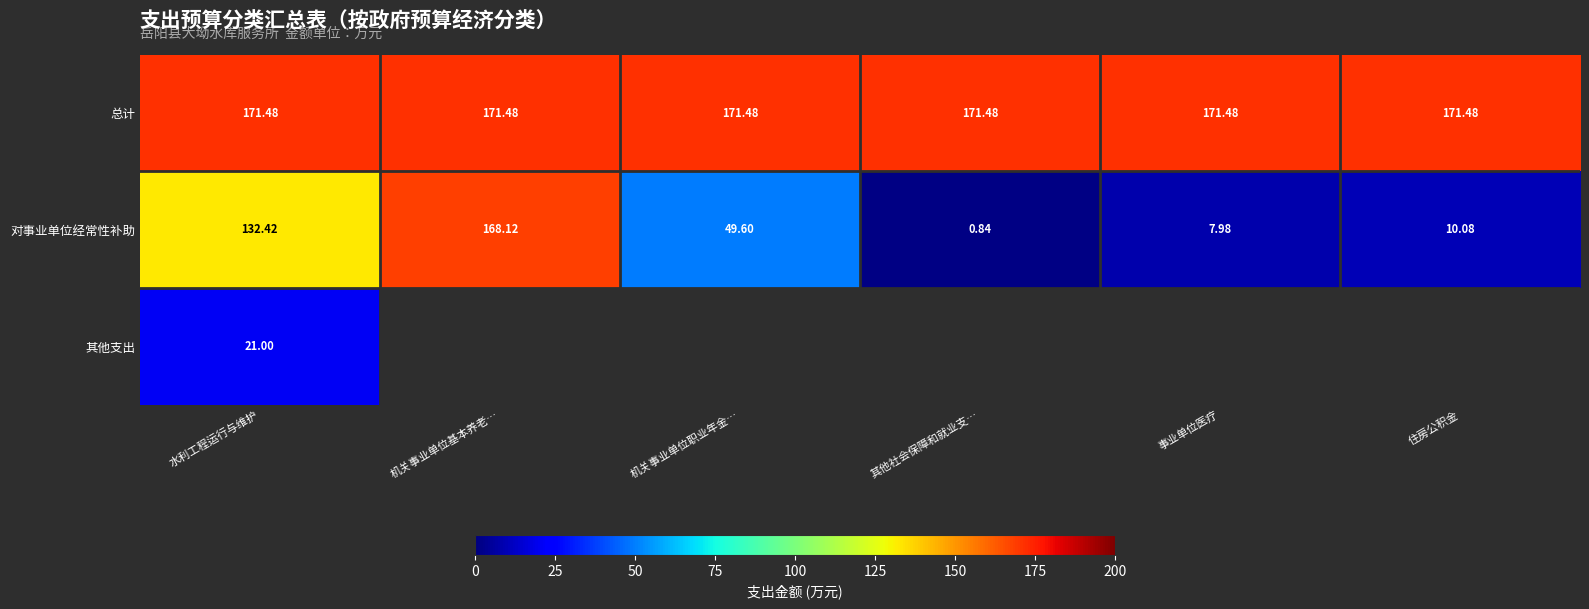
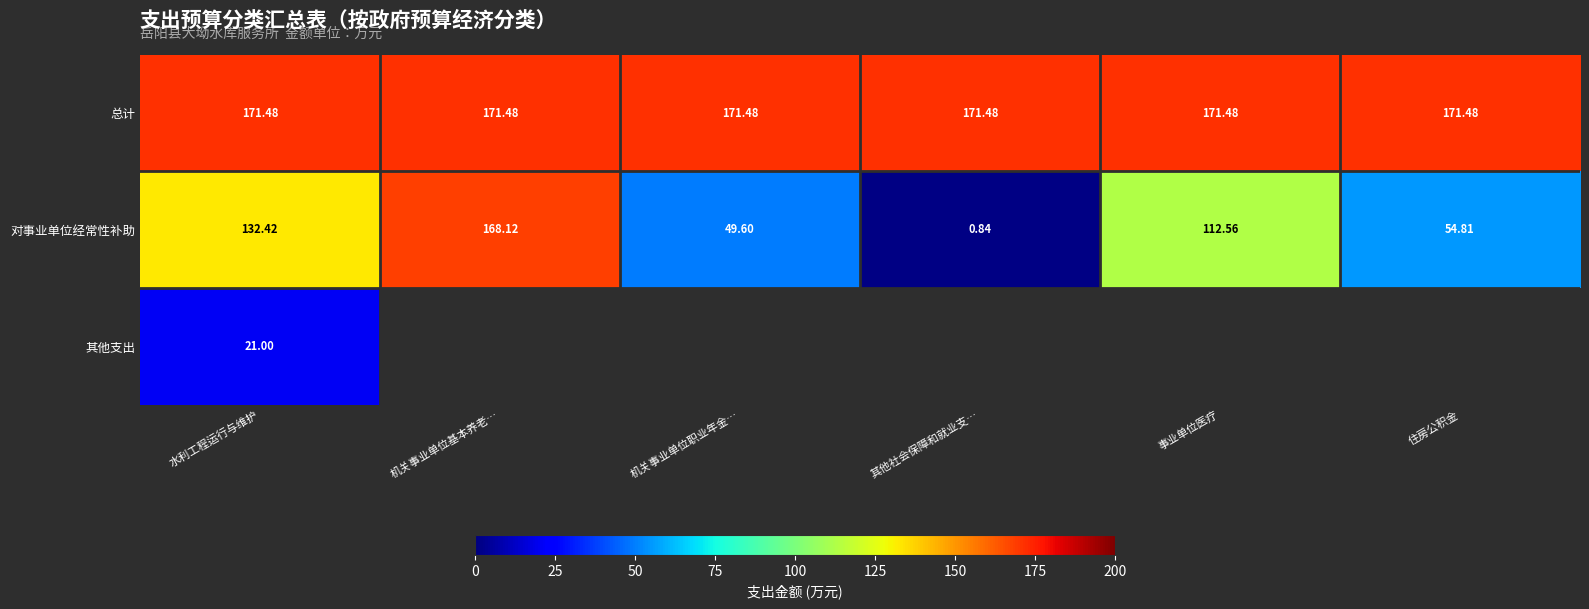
  {
    "总计": {
      "水利工程运行与维护": 171.48,
      "机关事业单位基本养老…": 171.48,
      "机关事业单位职业年金…": 171.48,
      "其他社会保障和就业支…": 171.48,
      "事业单位医疗": 171.48,
      "住房公积金": 171.48
    },
    "对事业单位经常性补助": {
      "水利工程运行与维护": 132.42,
      "机关事业单位基本养老…": 168.12,
      "机关事业单位职业年金…": 49.60,
      "其他社会保障和就业支…": 0.84,
-     "事业单位医疗": 7.98,
-     "住房公积金": 10.08
+     "事业单位医疗": 112.56,
+     "住房公积金": 54.81
    },
    "其他支出": {
      "水利工程运行与维护": 21.00
    }
  }
